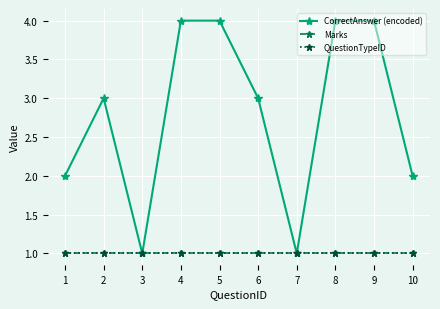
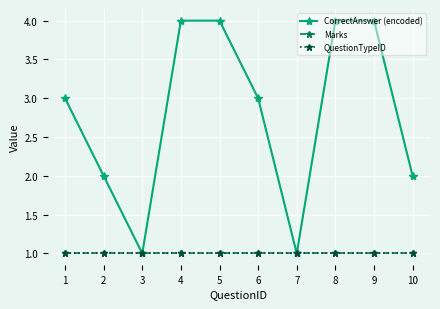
  {
    "CorrectAnswer (encoded)": {
-     "1": 2,
-     "2": 3,
+     "1": 3,
+     "2": 2,
      "4": 4,
      "5": 4,
      "6": 3,
      "10": 2
    },
    "QuestionTypeID": {
      "1": 1,
      "2": 1,
      "4": 1,
      "5": 1,
      "6": 1,
      "8": 1,
      "9": 1,
      "10": 1
    }
  }
